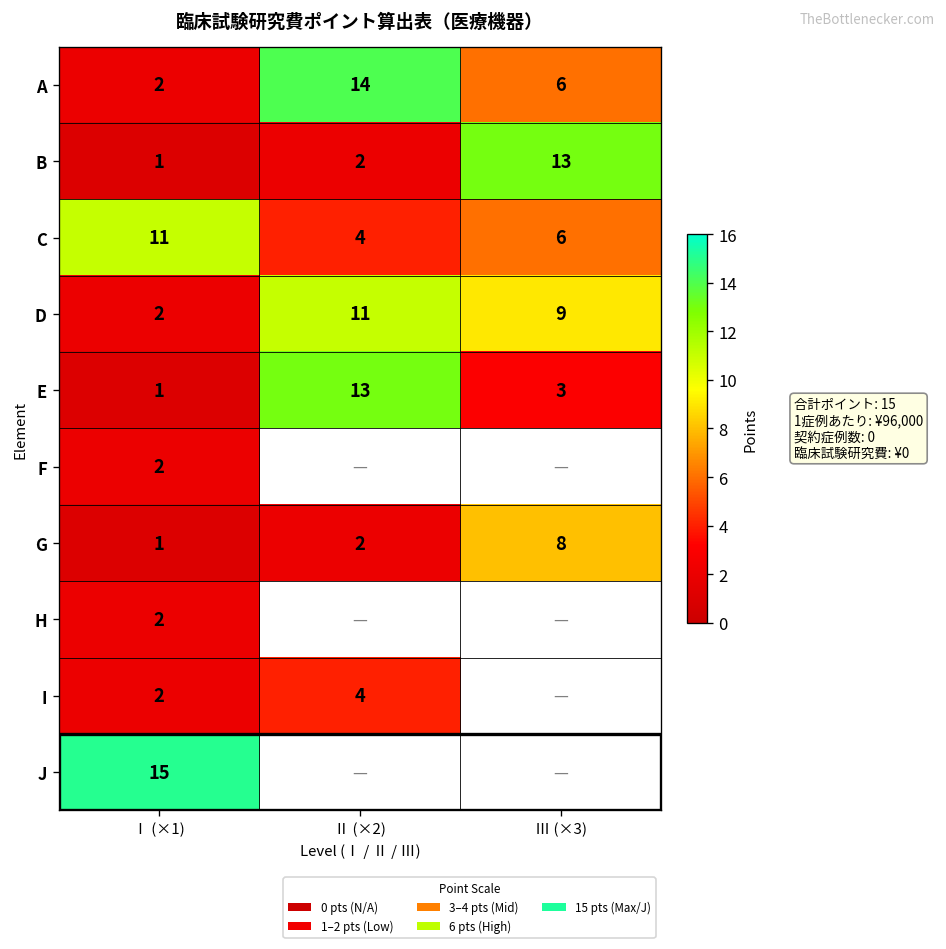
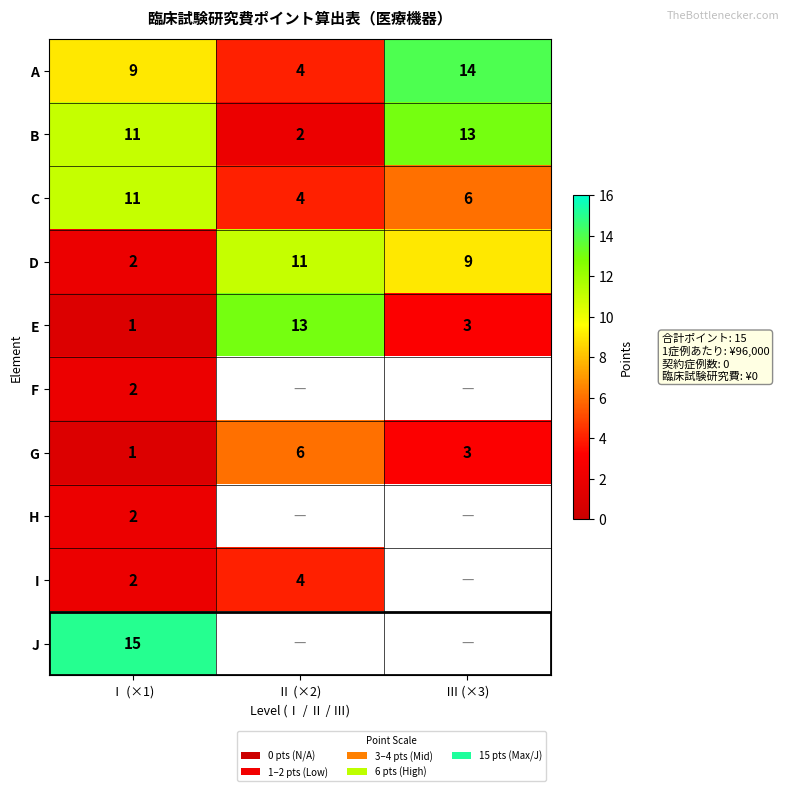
  {
    "A": {
-     "Ⅰ (×1)": 2,
-     "Ⅱ (×2)": 14,
-     "Ⅲ (×3)": 6
+     "Ⅰ (×1)": 9,
+     "Ⅱ (×2)": 4,
+     "Ⅲ (×3)": 14
    },
    "B": {
-     "Ⅰ (×1)": 1,
+     "Ⅰ (×1)": 11,
      "Ⅱ (×2)": 2,
      "Ⅲ (×3)": 13
    },
    "C": {
      "Ⅰ (×1)": 11,
      "Ⅱ (×2)": 4,
      "Ⅲ (×3)": 6
    },
    "D": {
      "Ⅰ (×1)": 2,
      "Ⅱ (×2)": 11,
      "Ⅲ (×3)": 9
    },
    "E": {
      "Ⅰ (×1)": 1,
      "Ⅱ (×2)": 13,
      "Ⅲ (×3)": 3
    },
    "F": {
      "Ⅰ (×1)": 2
    },
    "G": {
      "Ⅰ (×1)": 1,
-     "Ⅱ (×2)": 2,
-     "Ⅲ (×3)": 8
+     "Ⅱ (×2)": 6,
+     "Ⅲ (×3)": 3
    },
    "H": {
      "Ⅰ (×1)": 2
    },
    "I": {
      "Ⅰ (×1)": 2,
      "Ⅱ (×2)": 4
    },
    "J": {
      "Ⅰ (×1)": 15
    }
  }
